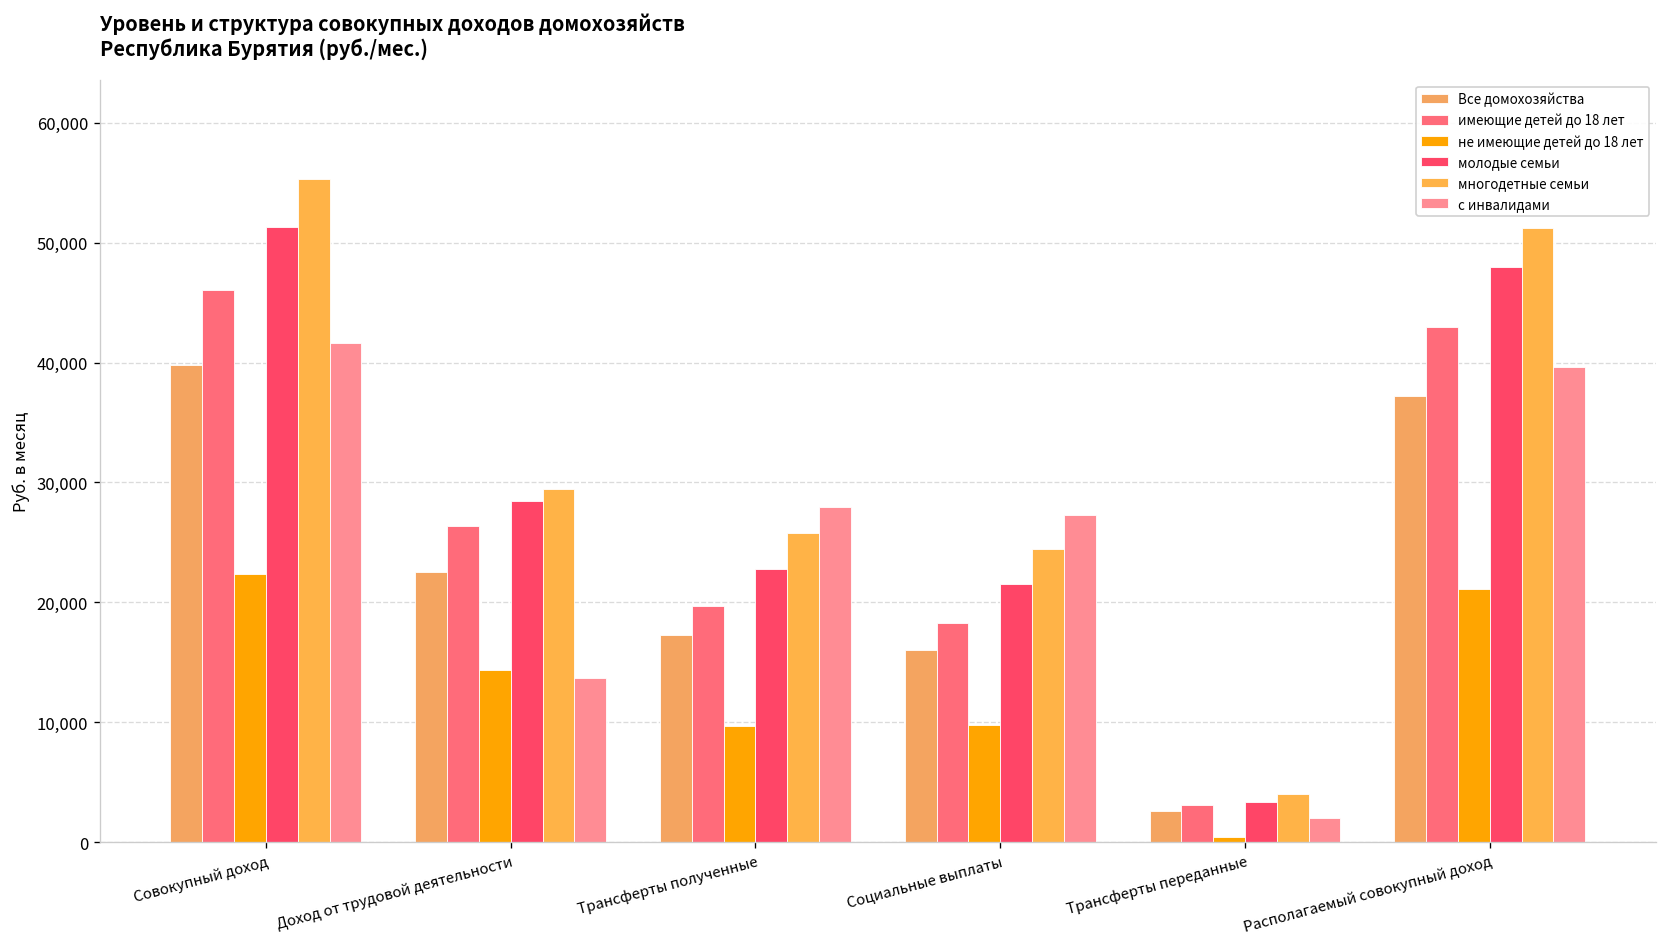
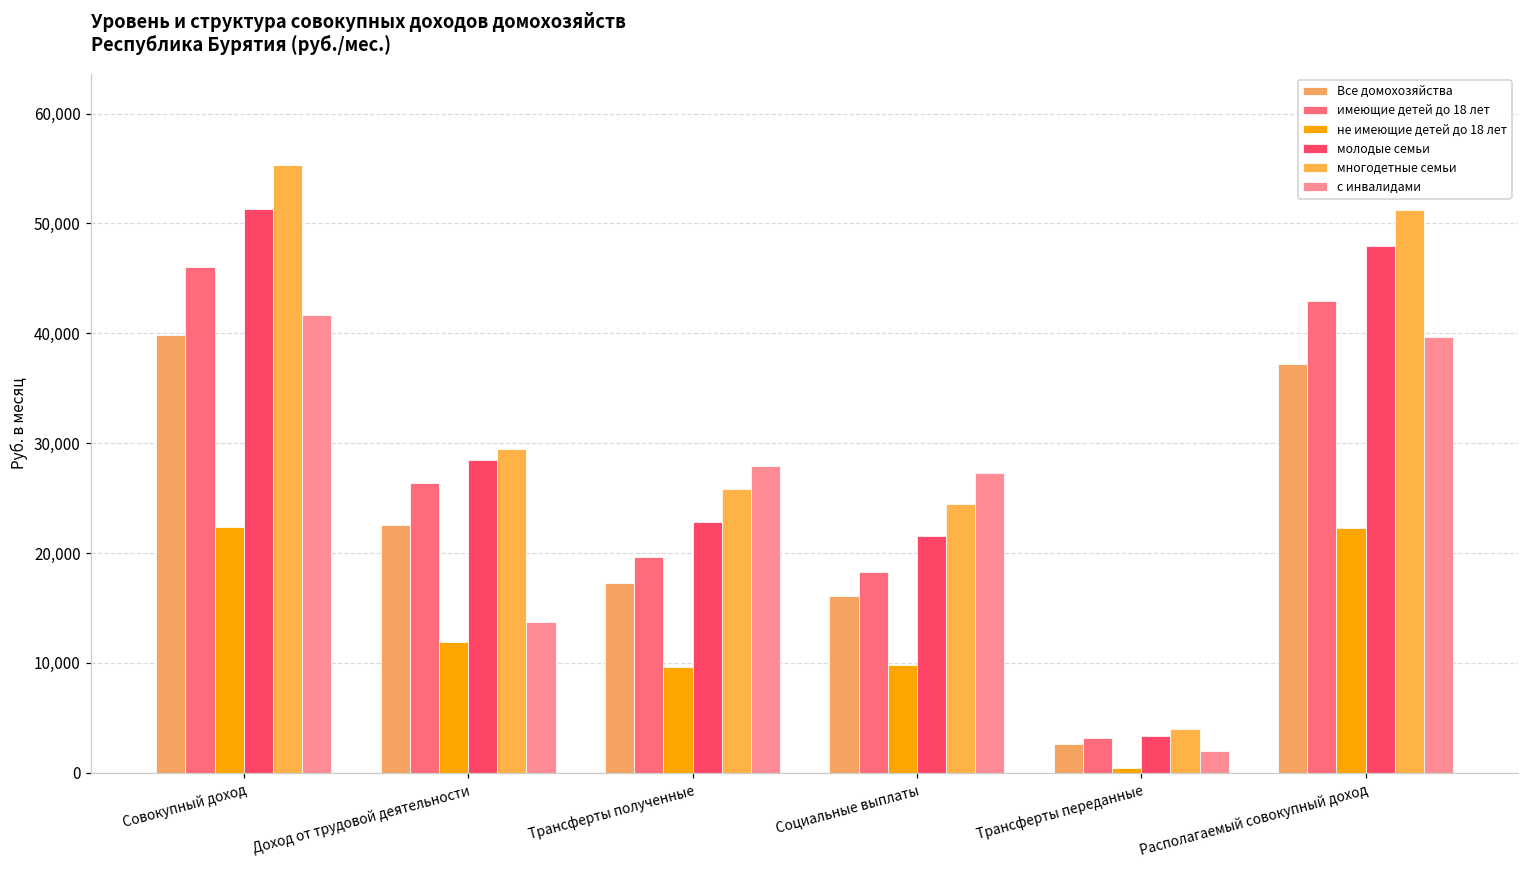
  {
    "не имеющие детей до 18 лет": {
      "Совокупный доход": "22,000",
-     "Доход от трудовой деятельности": "14,000",
+     "Доход от трудовой деятельности": "12,000",
      "Трансферты полученные": "10,000",
      "Социальные выплаты": "10,000",
      "Трансферты переданные": "0",
-     "Располагаемый совокупный доход": "21,000"
+     "Располагаемый совокупный доход": "22,000"
    }
  }
